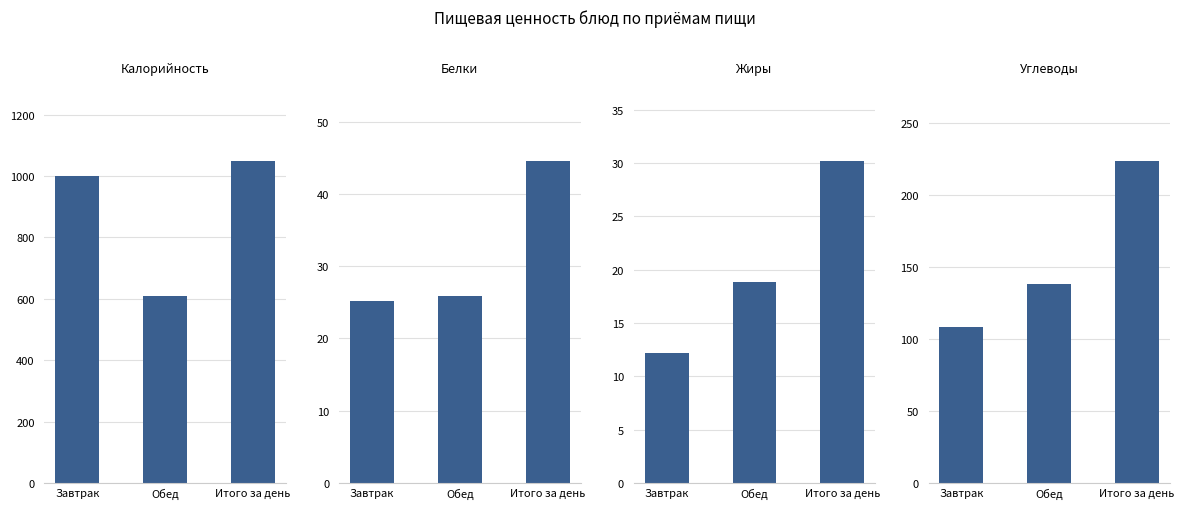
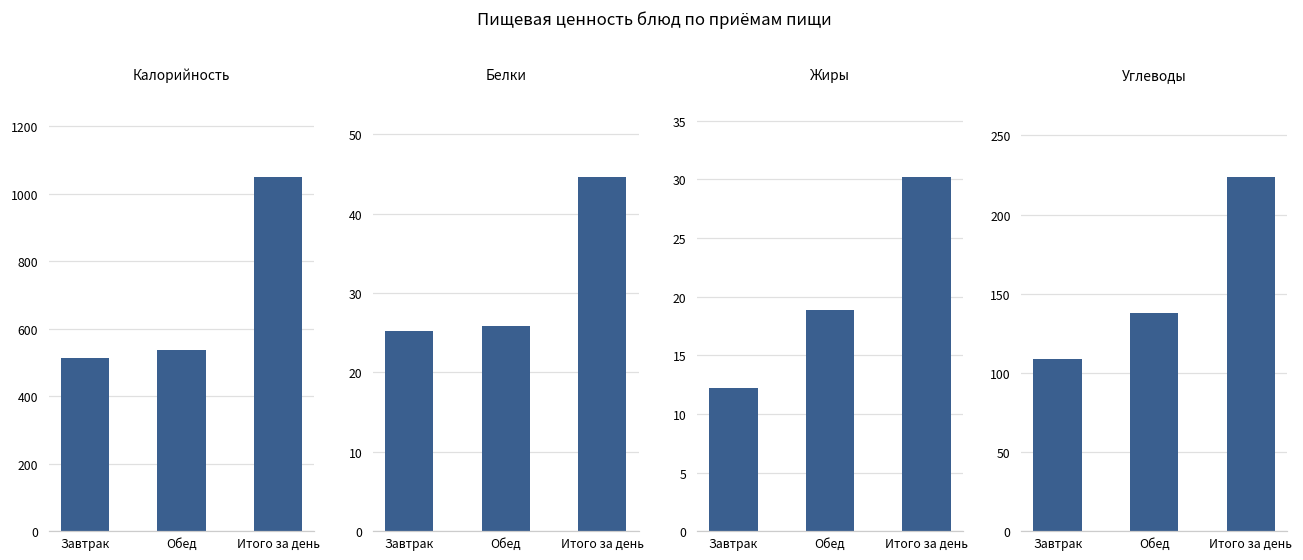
  {
    "Калорийность": {
-     "Завтрак": 1000,
-     "Обед": 610,
+     "Завтрак": 510,
+     "Обед": 540,
      "Итого за день": 1050
    },
    "Белки": {
      "Завтрак": 25,
      "Обед": 26,
      "Итого за день": 45
    },
    "Жиры": {
      "Завтрак": 12.2,
      "Обед": 18.8,
      "Итого за день": 30.2
    },
    "Углеводы": {
      "Завтрак": 109,
      "Обед": 138,
      "Итого за день": 224
    }
  }
